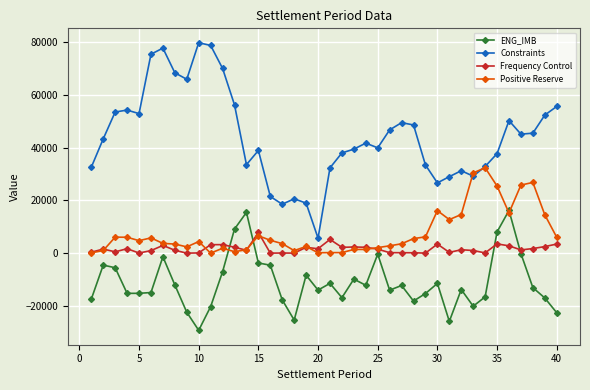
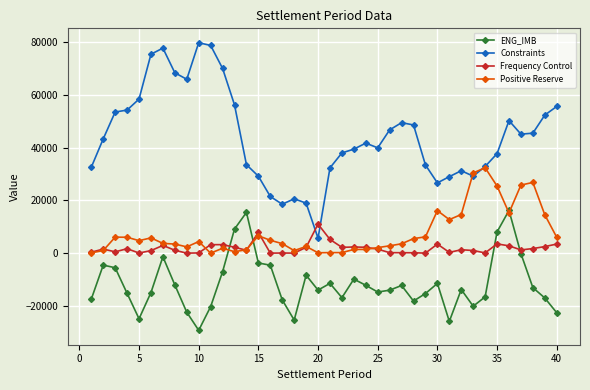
  {
    "ENG_IMB": {
-     "5": -15000,
+     "5": -25000,
      "10": -29000,
      "15": -4000,
      "20": -14000,
-     "25": 0,
+     "25": -15000,
      "30": -11000,
      "35": 8000,
      "40": -23000
    },
    "Constraints": {
-     "5": 53000,
+     "5": 58000,
      "10": 80000,
-     "15": 39000,
+     "15": 29000,
      "20": 6000,
      "25": 40000,
      "30": 27000,
      "35": 38000,
      "40": 56000
    },
    "Frequency Control": {
      "5": 0,
      "10": 0,
      "15": 8000,
-     "20": 2000,
+     "20": 11000,
      "30": 3000,
      "35": 3000,
      "40": 3000
    },
    "Positive Reserve": {
      "5": 5000,
      "10": 4000,
      "15": 7000,
      "20": 0,
      "30": 16000,
      "35": 25000,
      "40": 6000
    }
  }
